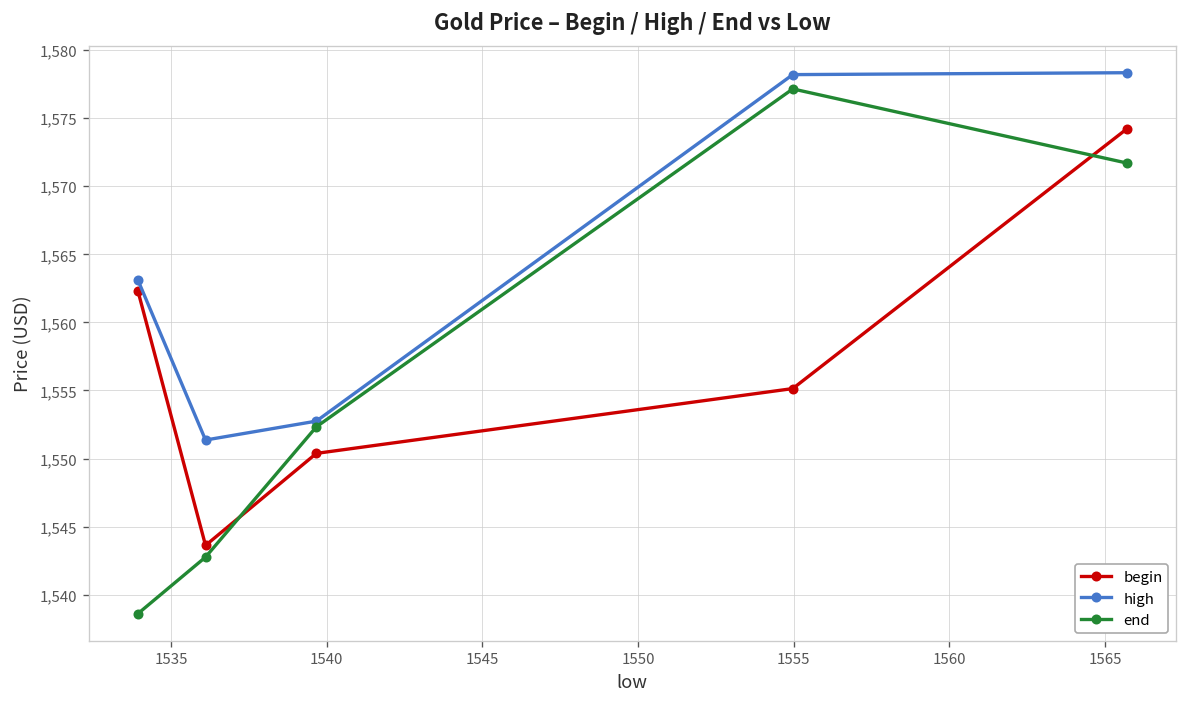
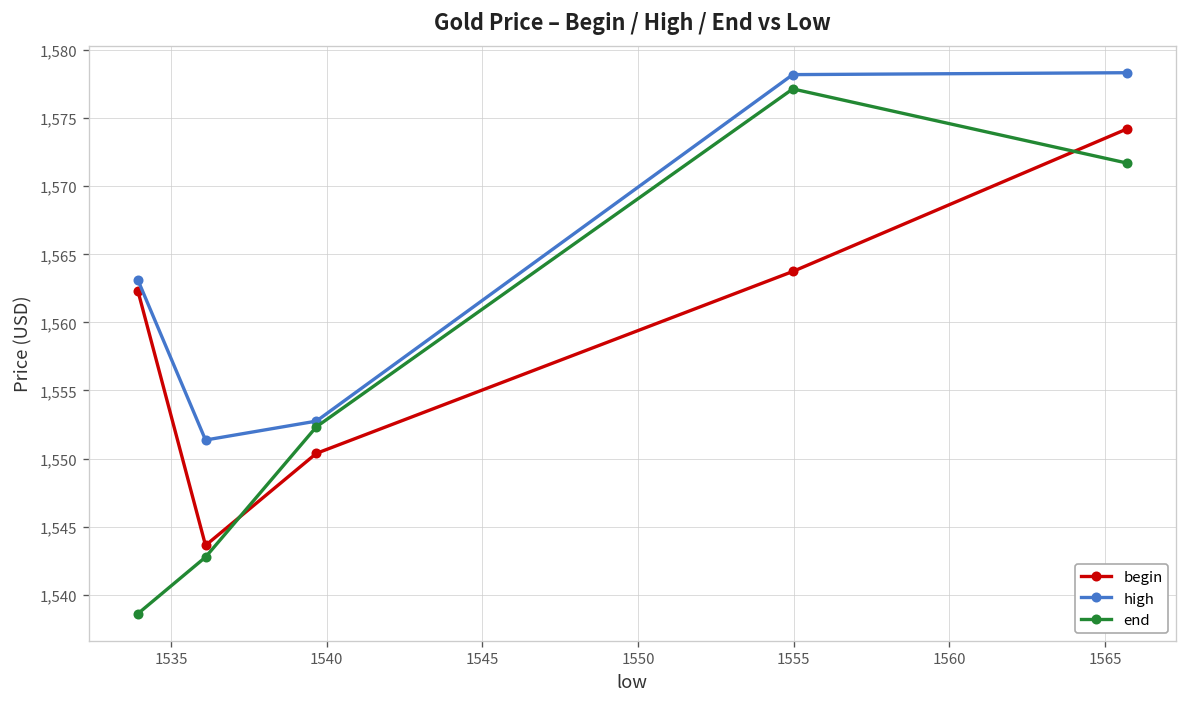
  {
    "begin": {
-     "1555": "1,555.1"
+     "1555": "1,563.7"
    },
    "high": {
      "1555": "1,578.2"
    },
    "end": {
      "1555": "1,577.2"
    }
  }
